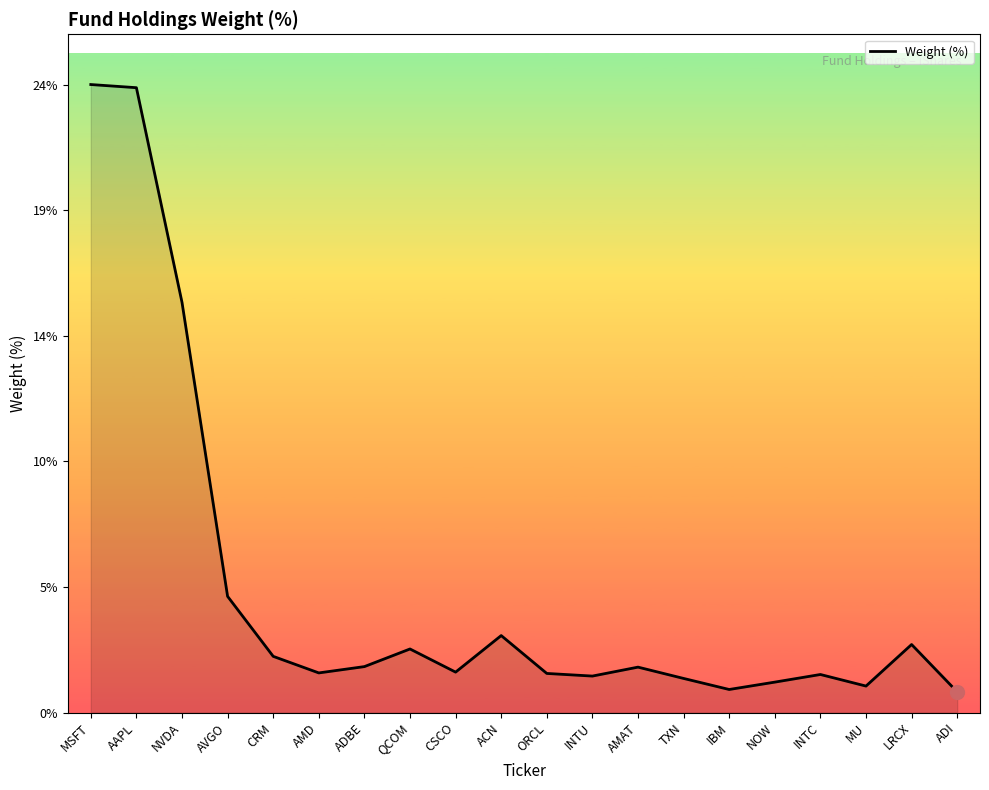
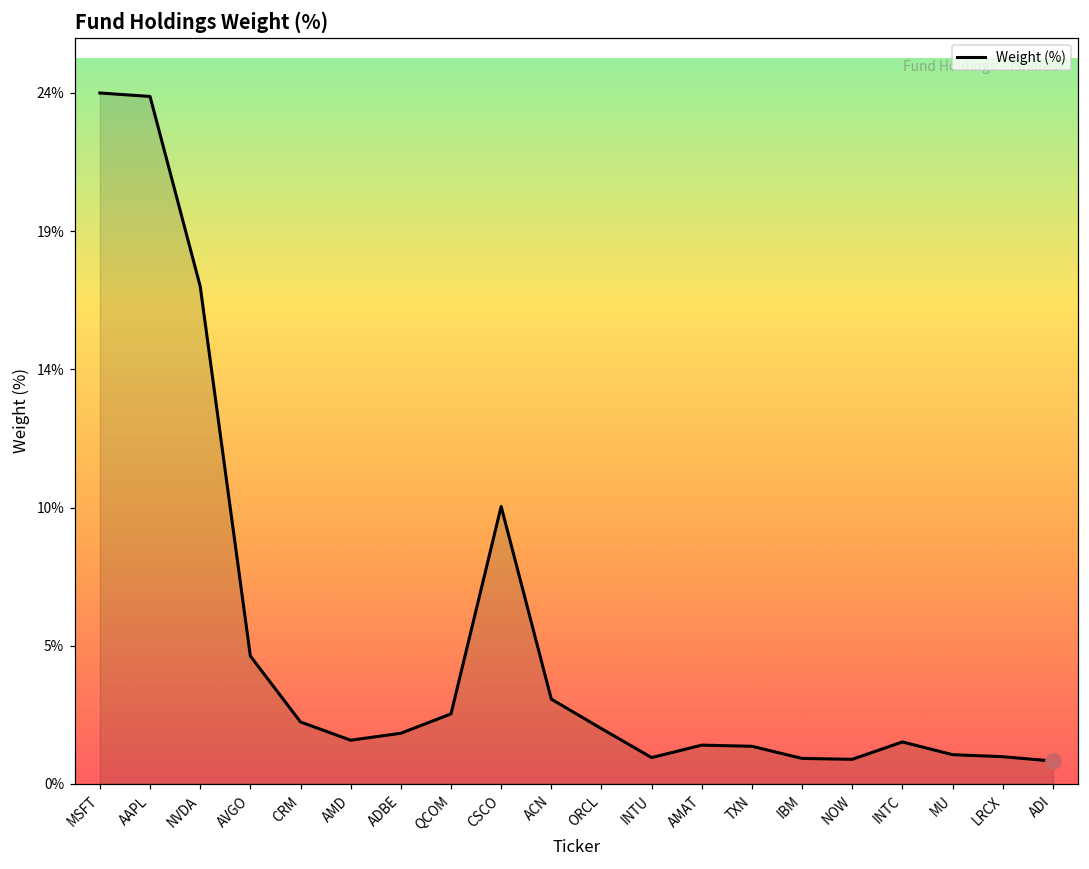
  {
    "Weight (%)": {
      "MSFT": "23.9%",
      "AAPL": "23.8%",
-     "NVDA": "15.6%",
+     "NVDA": "17.2%",
      "AVGO": "4.4%",
      "CRM": "2.1%",
      "AMD": "1.5%",
      "ADBE": "1.8%",
      "QCOM": "2.4%",
-     "CSCO": "1.5%",
+     "CSCO": "9.6%",
      "ACN": "2.9%",
-     "ORCL": "1.5%",
-     "INTU": "1.4%",
-     "AMAT": "1.7%",
+     "ORCL": "1.9%",
+     "INTU": "0.9%",
+     "AMAT": "1.3%",
      "TXN": "1.3%",
      "IBM": "0.9%",
-     "NOW": "1.2%",
+     "NOW": "0.9%",
      "INTC": "1.5%",
      "MU": "1.0%",
-     "LRCX": "2.6%"
+     "LRCX": "0.9%"
    }
  }
